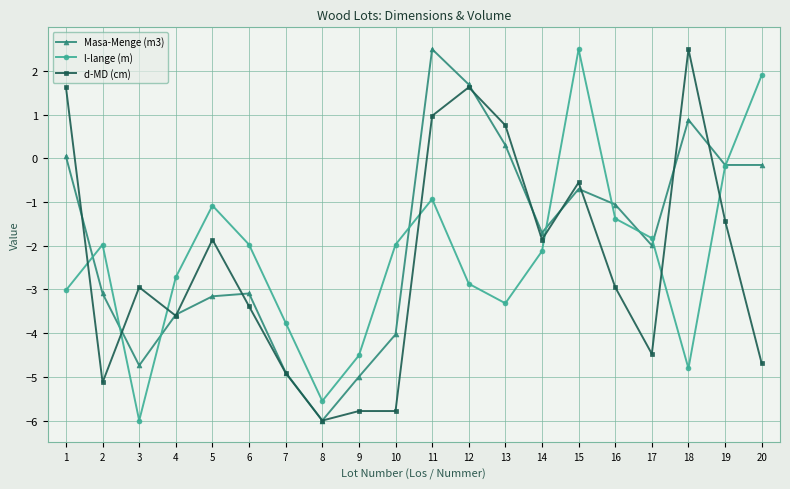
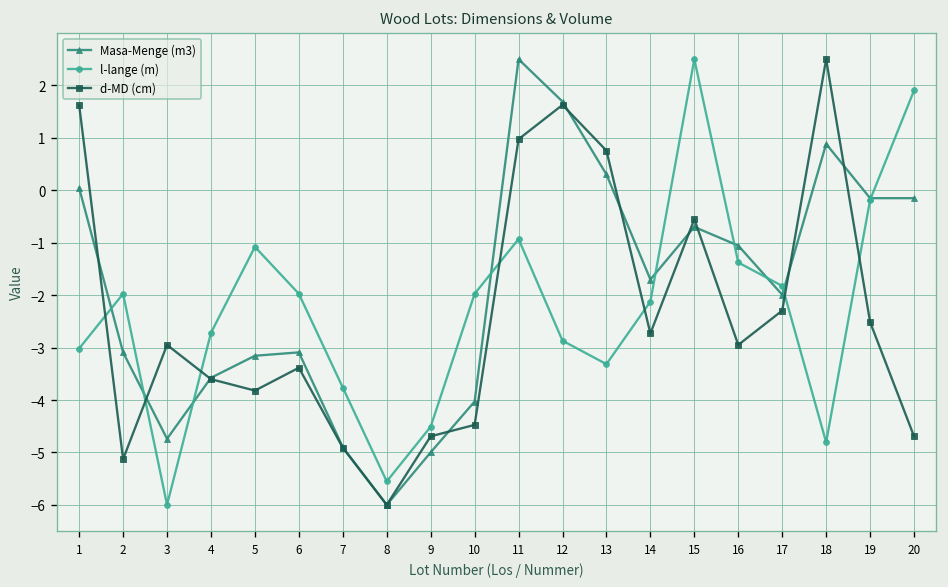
  {
    "d-MD (cm)": {
      "1": 1.6,
      "2": -5.1,
      "3": -2.9,
-     "5": -1.9,
+     "5": -3.8,
      "6": -3.4,
-     "9": -5.8,
-     "10": -5.8,
+     "9": -4.7,
+     "10": -4.5,
      "11": 1.0,
      "12": 1.6,
      "13": 0.8,
-     "14": -1.9,
+     "14": -2.7,
      "15": -0.6,
      "16": -2.9,
-     "17": -4.5,
+     "17": -2.3,
      "18": 2.5,
-     "19": -1.4,
+     "19": -2.5,
      "20": -4.7
    }
  }
